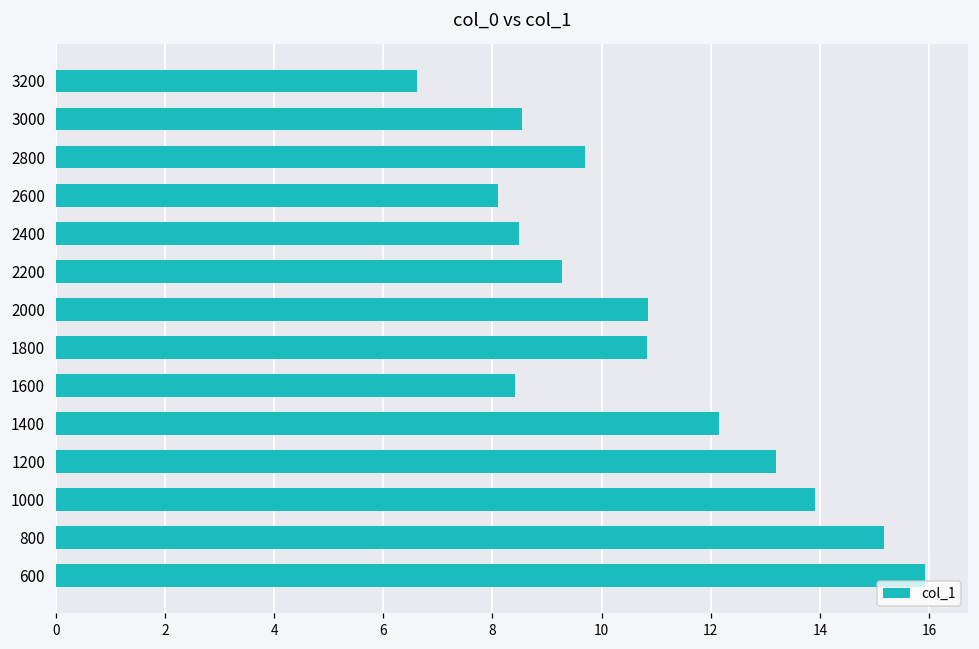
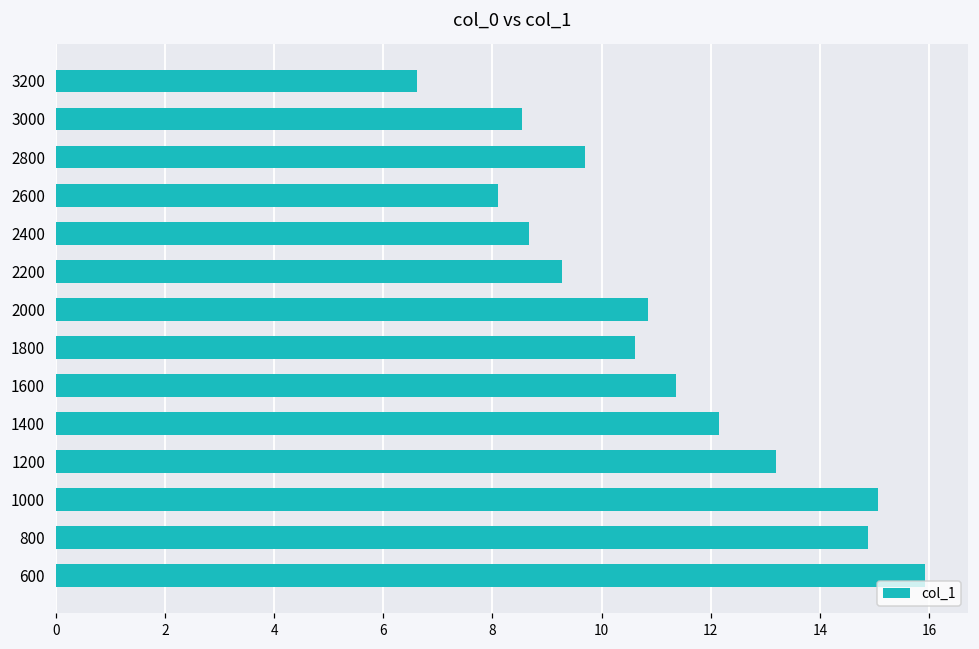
  {
    "3200": 6.6,
    "3000": 8.5,
    "2800": 9.7,
    "2600": 8.1,
-   "2400": 8.5,
+   "2400": 8.7,
    "2200": 9.3,
    "2000": 10.8,
-   "1800": 10.8,
-   "1600": 8.4,
+   "1800": 10.6,
+   "1600": 11.4,
    "1400": 12.2,
    "1200": 13.2,
-   "1000": 13.9,
-   "800": 15.2,
+   "1000": 15.1,
+   "800": 14.9,
    "600": 15.9
  }
